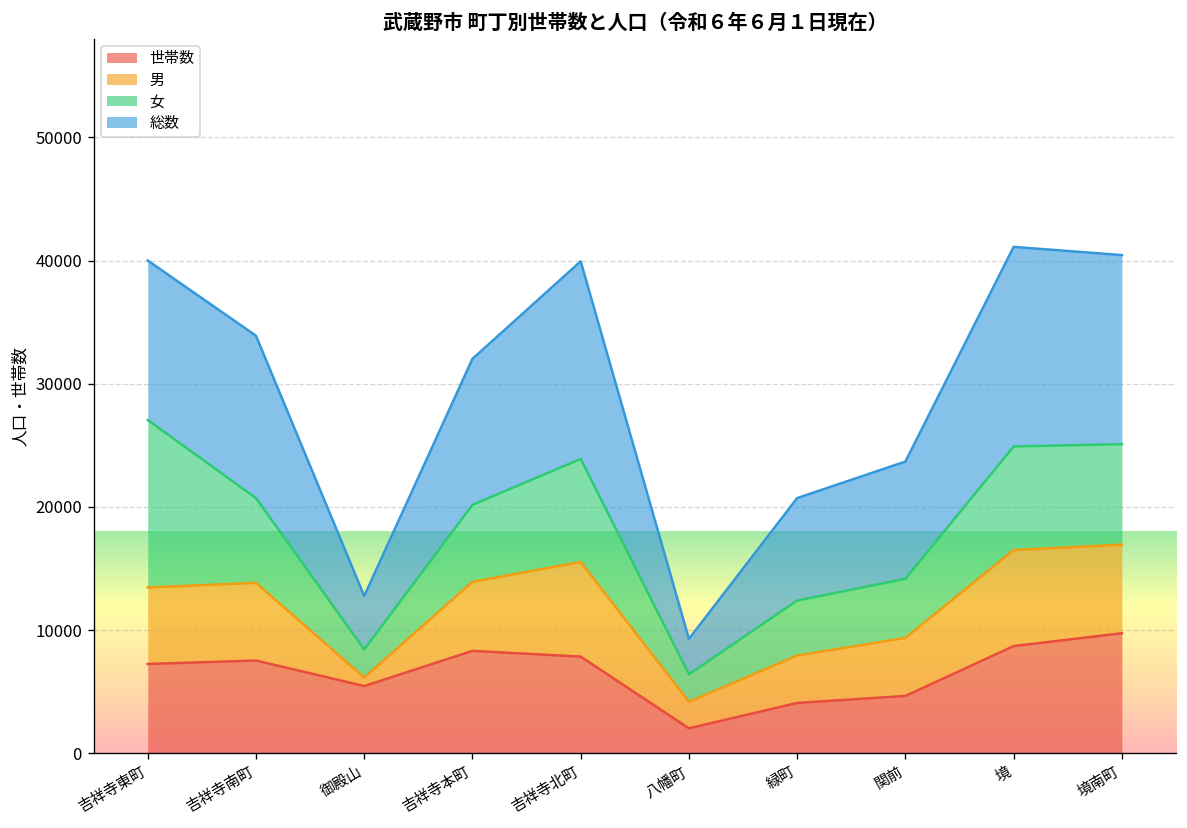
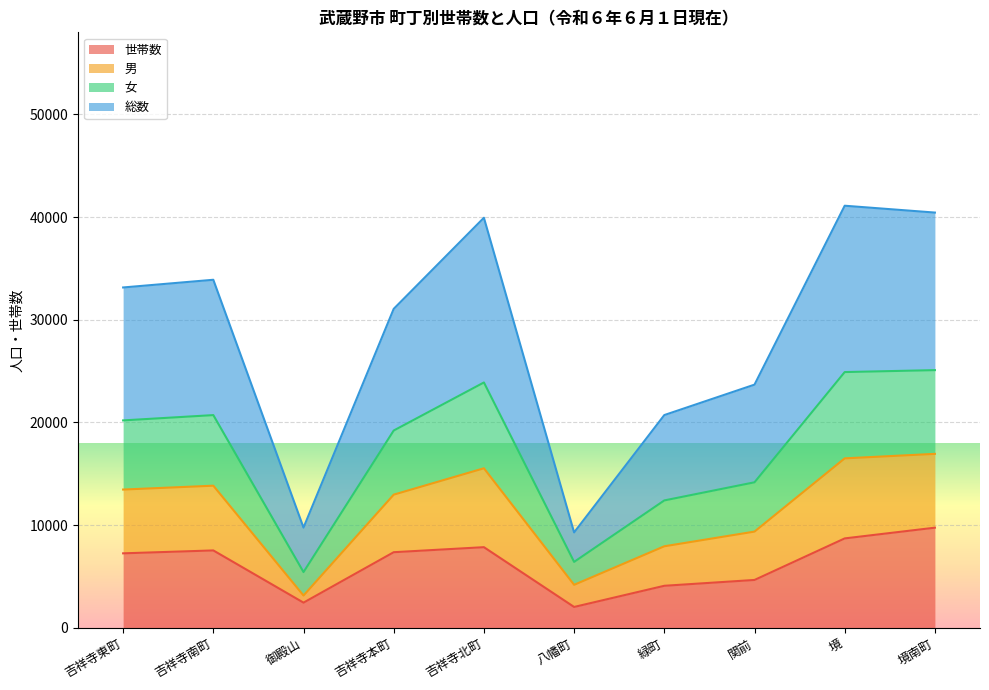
  {
    "世帯数": {
      "吉祥寺東町": 7300,
      "吉祥寺南町": 7500,
-     "御殿山": 5500,
-     "吉祥寺本町": 8300,
+     "御殿山": 2400,
+     "吉祥寺本町": 7400,
      "吉祥寺北町": 7900,
      "八幡町": 2000,
      "緑町": 4100,
      "関前": 4700,
      "境": 8700,
      "境南町": 9700
    },
    "男": {
      "吉祥寺東町": 6200,
      "吉祥寺南町": 6300,
      "御殿山": 700,
      "吉祥寺本町": 5600,
      "吉祥寺北町": 7700,
      "八幡町": 2200,
      "緑町": 3800,
      "関前": 4700,
      "境": 7800,
      "境南町": 7200
    },
    "女": {
-     "吉祥寺東町": 13600,
+     "吉祥寺東町": 6700,
      "吉祥寺南町": 6900,
      "御殿山": 2300,
      "吉祥寺本町": 6200,
      "吉祥寺北町": 8400,
      "八幡町": 2200,
      "緑町": 4500,
      "関前": 4800,
      "境": 8400,
      "境南町": 8200
    },
    "総数": {
      "吉祥寺東町": 12900,
      "吉祥寺南町": 13200,
      "御殿山": 4300,
      "吉祥寺本町": 11900,
      "吉祥寺北町": 16000,
      "八幡町": 2900,
      "緑町": 8300,
      "関前": 9500,
      "境": 16200,
      "境南町": 15300
    }
  }
